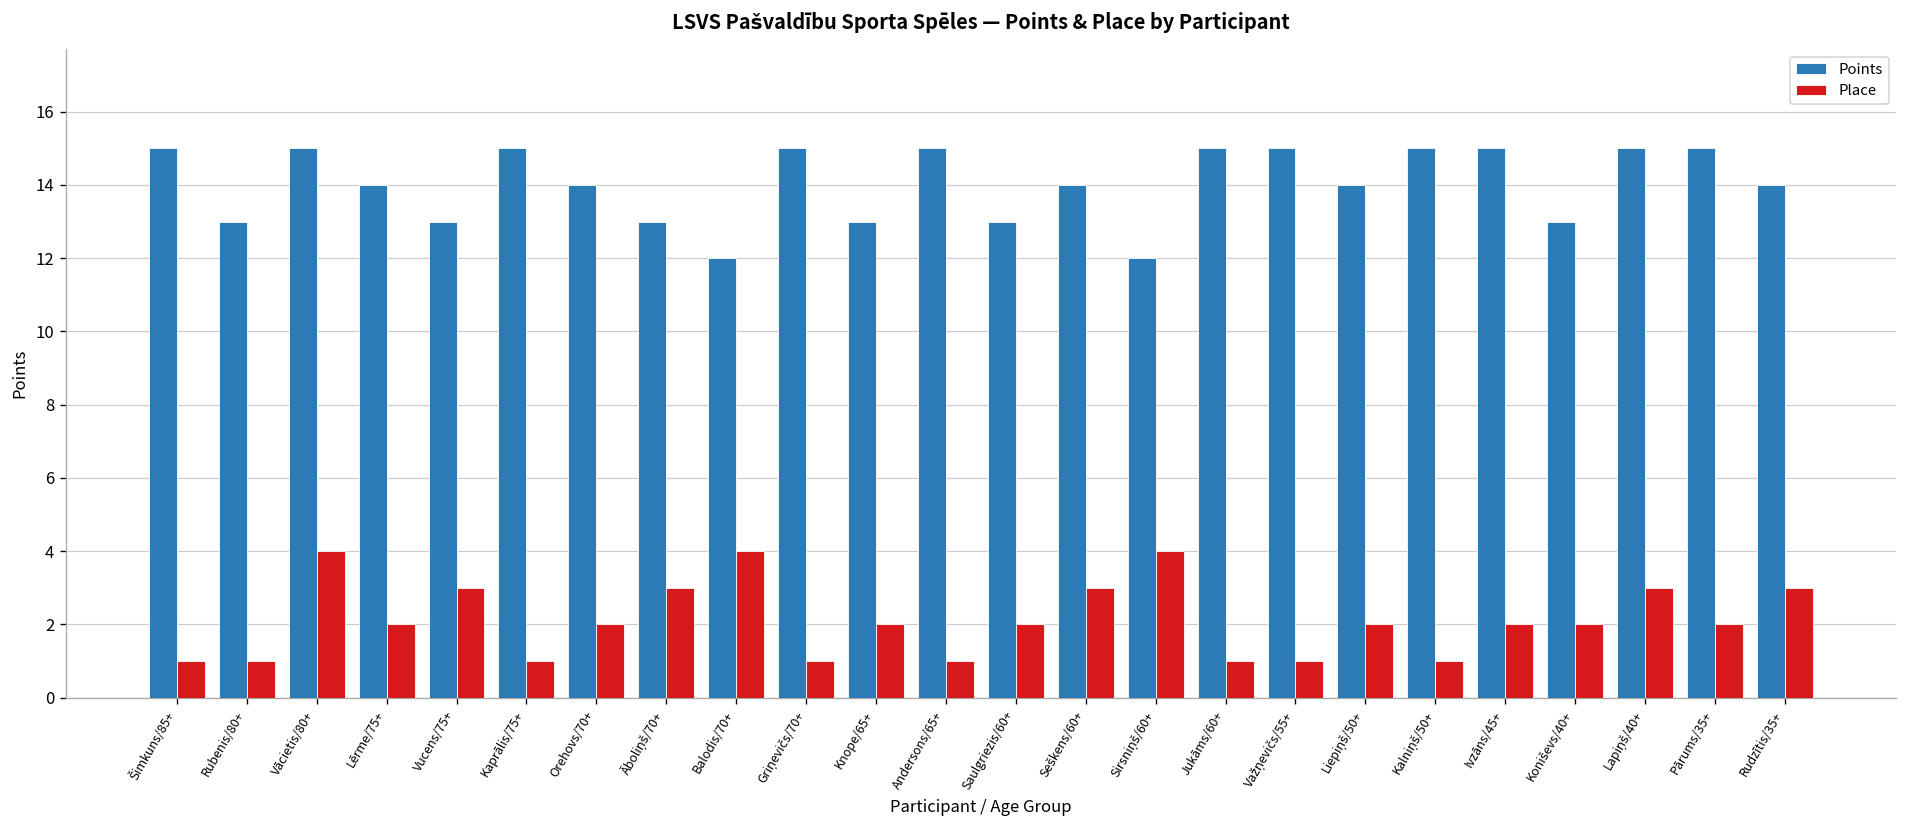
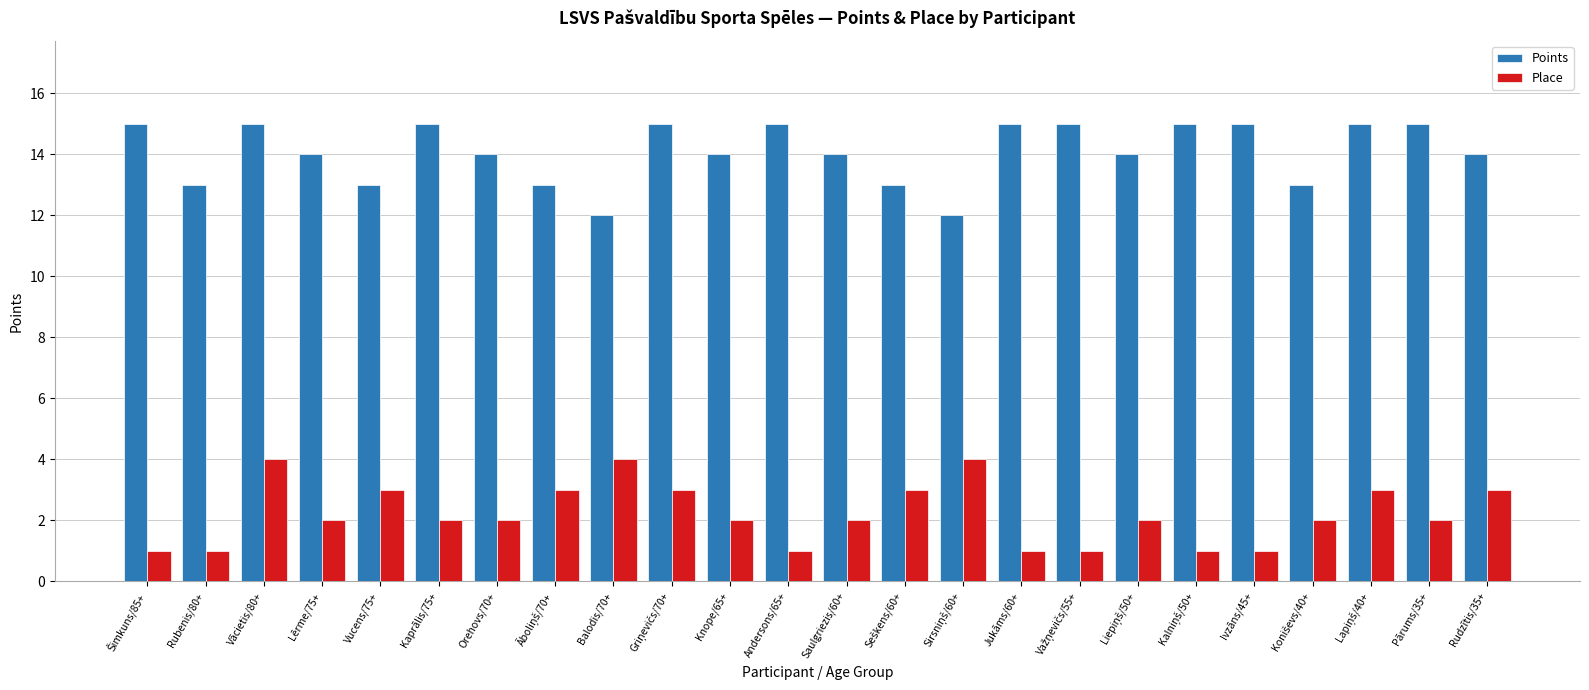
  {
    "Points": {
      "Šimkuns/85+": 15,
      "Rubenis/80+": 13,
      "Vācietis/80+": 15,
      "Lērme/75+": 14,
      "Vucens/75+": 13,
      "Kaprālis/75+": 15,
      "Orehovs/70+": 14,
      "Āboliņš/70+": 13,
      "Balodis/70+": 12,
      "Griņevičs/70+": 15,
-     "Knope/65+": 13,
+     "Knope/65+": 14,
      "Andersons/65+": 15,
-     "Saulgriezis/60+": 13,
-     "Seškens/60+": 14,
+     "Saulgriezis/60+": 14,
+     "Seškens/60+": 13,
      "Sirsniņš/60+": 12,
      "Jukāms/60+": 15,
      "Važņevičs/55+": 15,
      "Liepiņš/50+": 14,
      "Kalniņš/50+": 15,
      "Ivzāns/45+": 15,
      "Koniševs/40+": 13,
      "Lapiņš/40+": 15,
      "Pārums/35+": 15,
      "Rudzītis/35+": 14
    },
    "Place": {
      "Šimkuns/85+": 1,
      "Rubenis/80+": 1,
      "Vācietis/80+": 4,
      "Lērme/75+": 2,
      "Vucens/75+": 3,
-     "Kaprālis/75+": 1,
+     "Kaprālis/75+": 2,
      "Orehovs/70+": 2,
      "Āboliņš/70+": 3,
      "Balodis/70+": 4,
-     "Griņevičs/70+": 1,
+     "Griņevičs/70+": 3,
      "Knope/65+": 2,
      "Andersons/65+": 1,
      "Saulgriezis/60+": 2,
      "Seškens/60+": 3,
      "Sirsniņš/60+": 4,
      "Jukāms/60+": 1,
      "Važņevičs/55+": 1,
      "Liepiņš/50+": 2,
      "Kalniņš/50+": 1,
-     "Ivzāns/45+": 2,
+     "Ivzāns/45+": 1,
      "Koniševs/40+": 2,
      "Lapiņš/40+": 3,
      "Pārums/35+": 2,
      "Rudzītis/35+": 3
    }
  }
